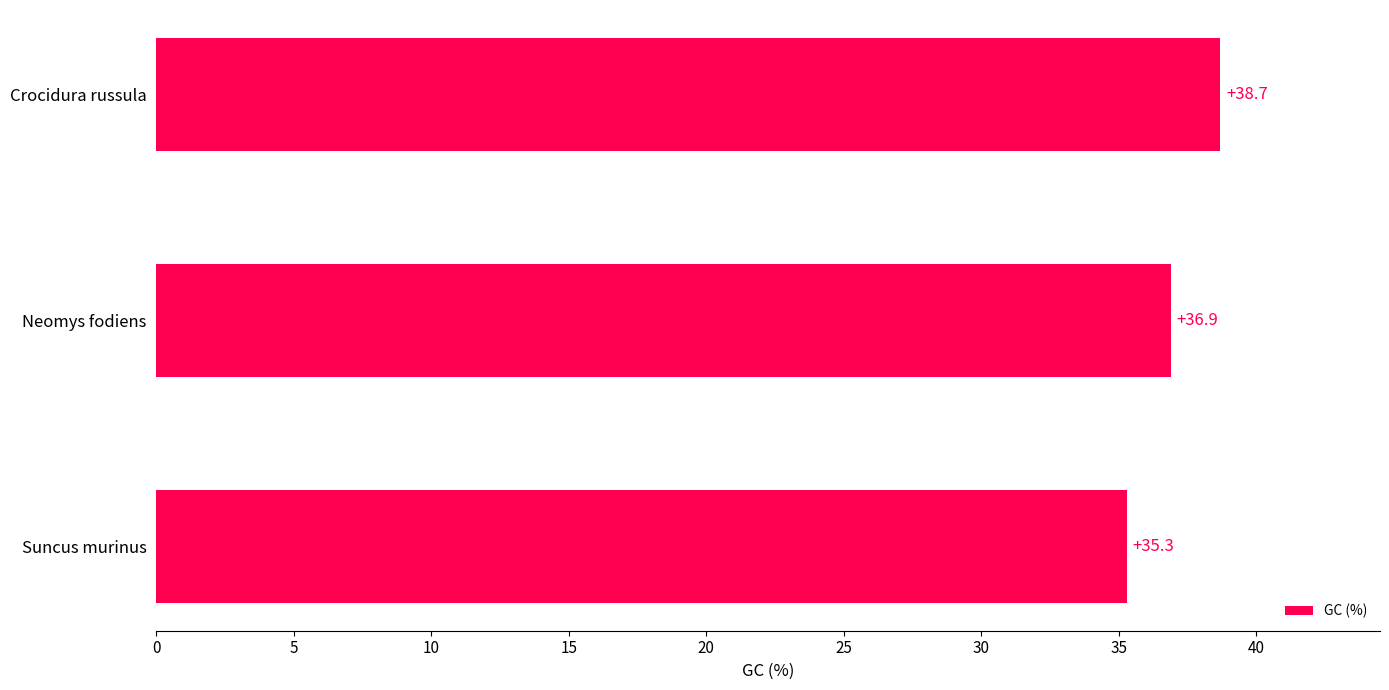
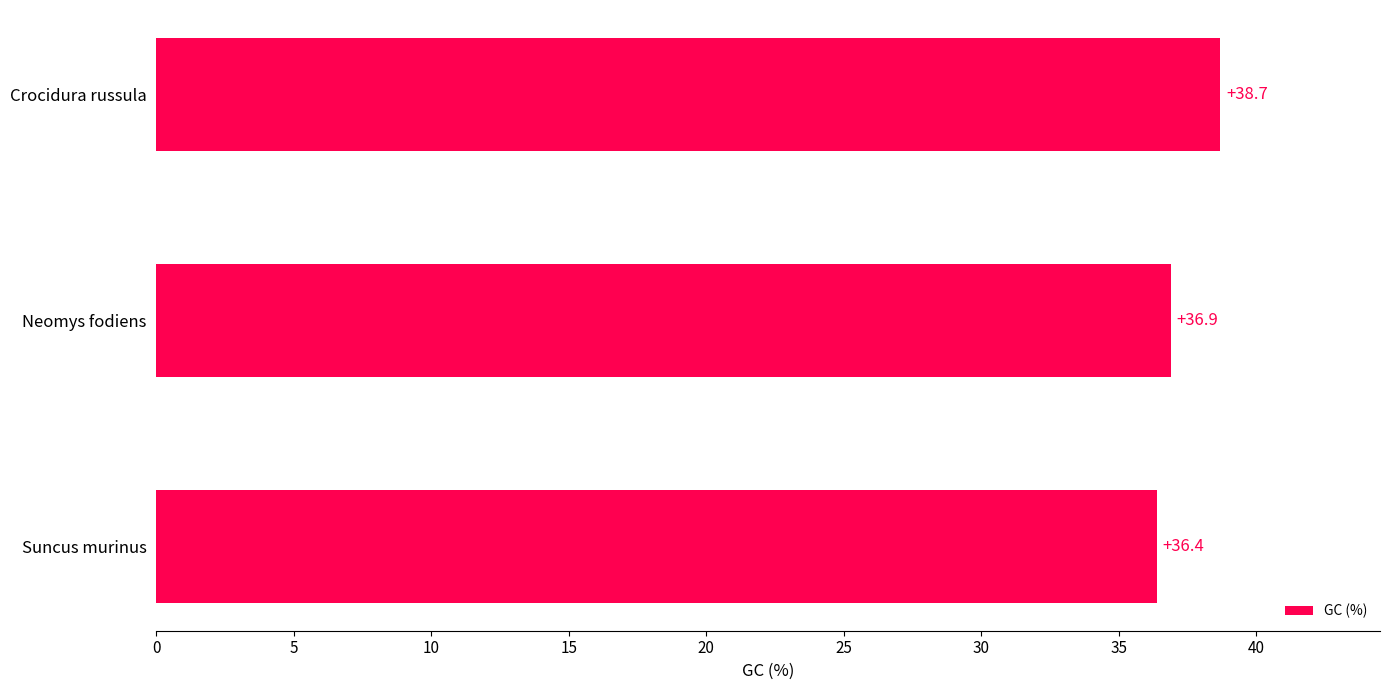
  {
    "Crocidura russula": "+38.7",
    "Neomys fodiens": "+36.9",
-   "Suncus murinus": "+35.3"
+   "Suncus murinus": "+36.4"
  }
